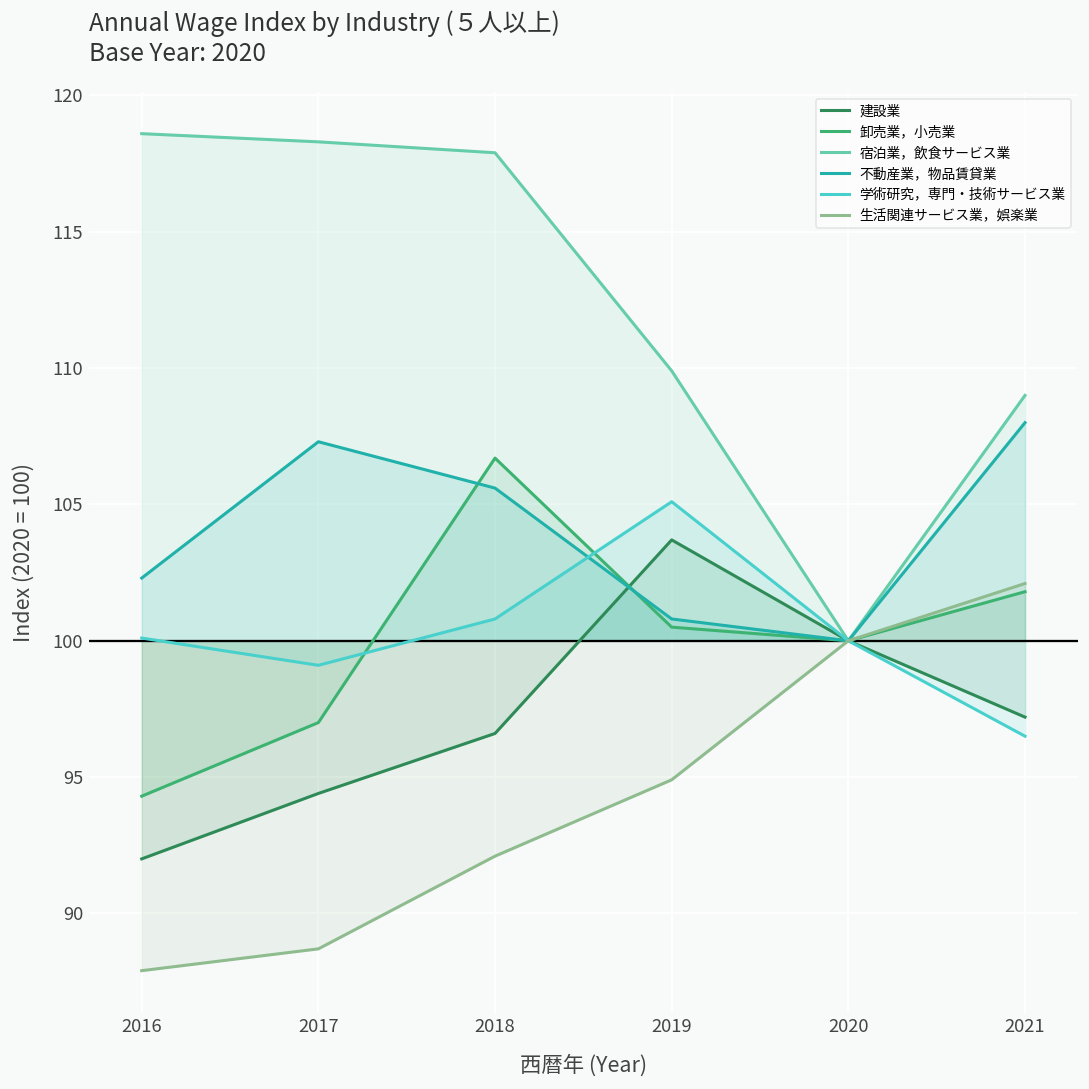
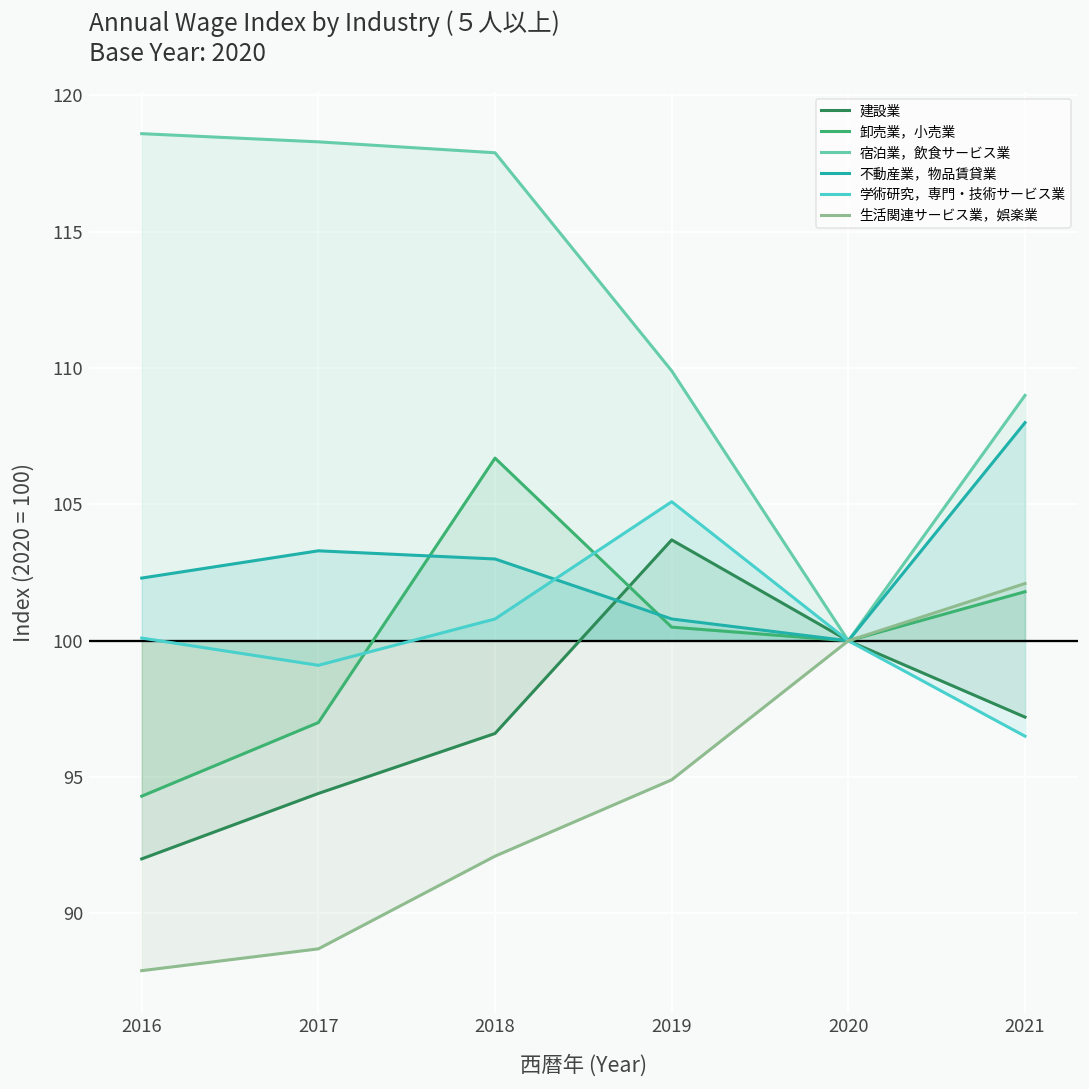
  {
    "不動産業，物品賃貸業": {
      "2016": 102.3,
-     "2017": 107.3,
-     "2018": 105.6,
+     "2017": 103.3,
+     "2018": 103.0,
      "2019": 100.8,
      "2021": 108.0
    }
  }
